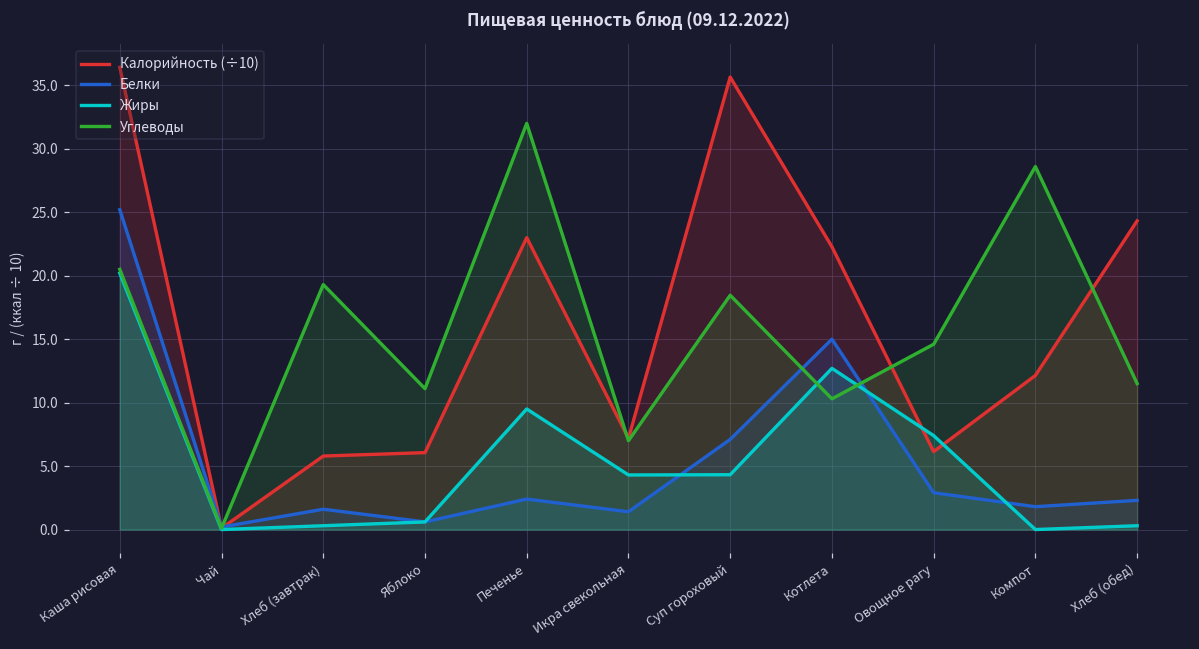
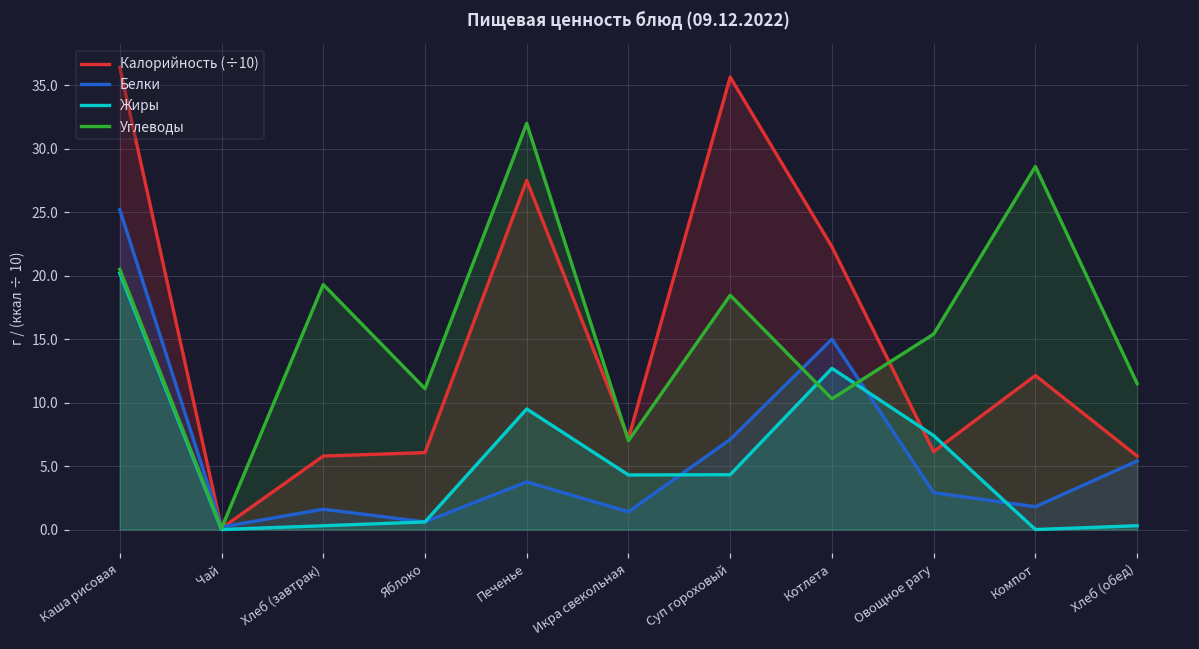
  {
    "Калорийность (÷10)": {
      "Хлеб (завтрак)": 5.8,
      "Яблоко": 6.1,
-     "Печенье": 23.0,
+     "Печенье": 27.5,
      "Суп гороховый": 35.7,
      "Котлета": 22.3,
      "Овощное рагу": 6.1,
      "Компот": 12.1,
-     "Хлеб (обед)": 24.3
+     "Хлеб (обед)": 5.8
    },
    "Белки": {
      "Каша рисовая": 25.2,
      "Хлеб (завтрак)": 1.6,
-     "Печенье": 2.4,
+     "Печенье": 3.8,
      "Икра свекольная": 1.4,
      "Суп гороховый": 7.1,
      "Котлета": 15.0,
      "Овощное рагу": 2.9,
      "Компот": 1.8,
-     "Хлеб (обед)": 2.3
+     "Хлеб (обед)": 5.4
    },
    "Жиры": {
      "Каша рисовая": 20.2,
      "Хлеб (завтрак)": 0.3,
      "Печенье": 9.5,
      "Икра свекольная": 4.3,
      "Суп гороховый": 4.3,
      "Котлета": 12.7,
      "Овощное рагу": 7.4,
      "Компот": 0.0,
      "Хлеб (обед)": 0.3
    },
    "Углеводы": {
      "Каша рисовая": 20.5,
      "Хлеб (завтрак)": 19.3,
      "Яблоко": 11.1,
      "Печенье": 32.0,
      "Суп гороховый": 18.5,
      "Котлета": 10.3,
-     "Овощное рагу": 14.6,
+     "Овощное рагу": 15.4,
      "Компот": 28.6,
      "Хлеб (обед)": 11.5
    }
  }
